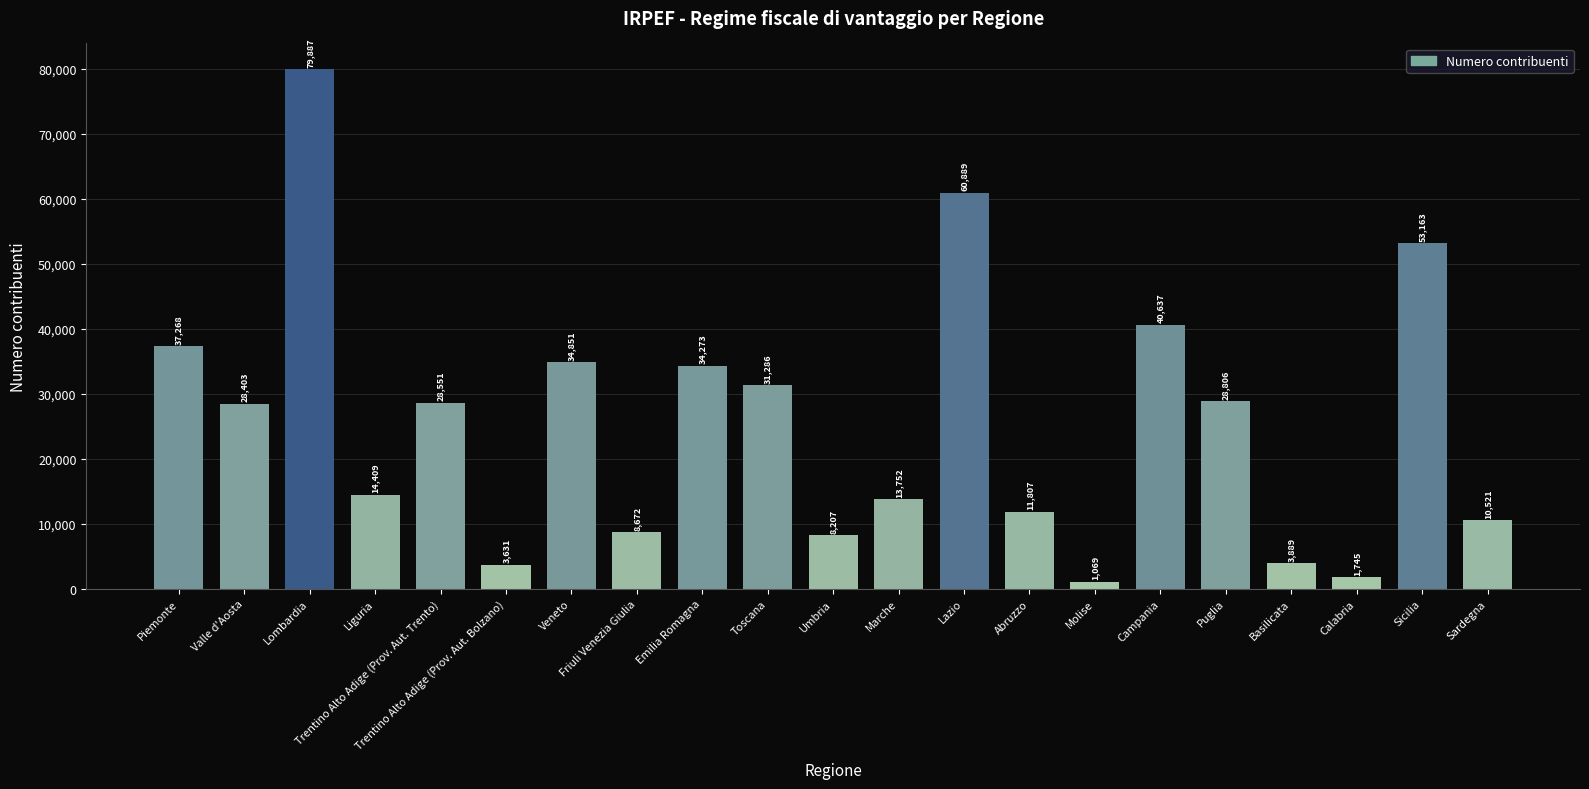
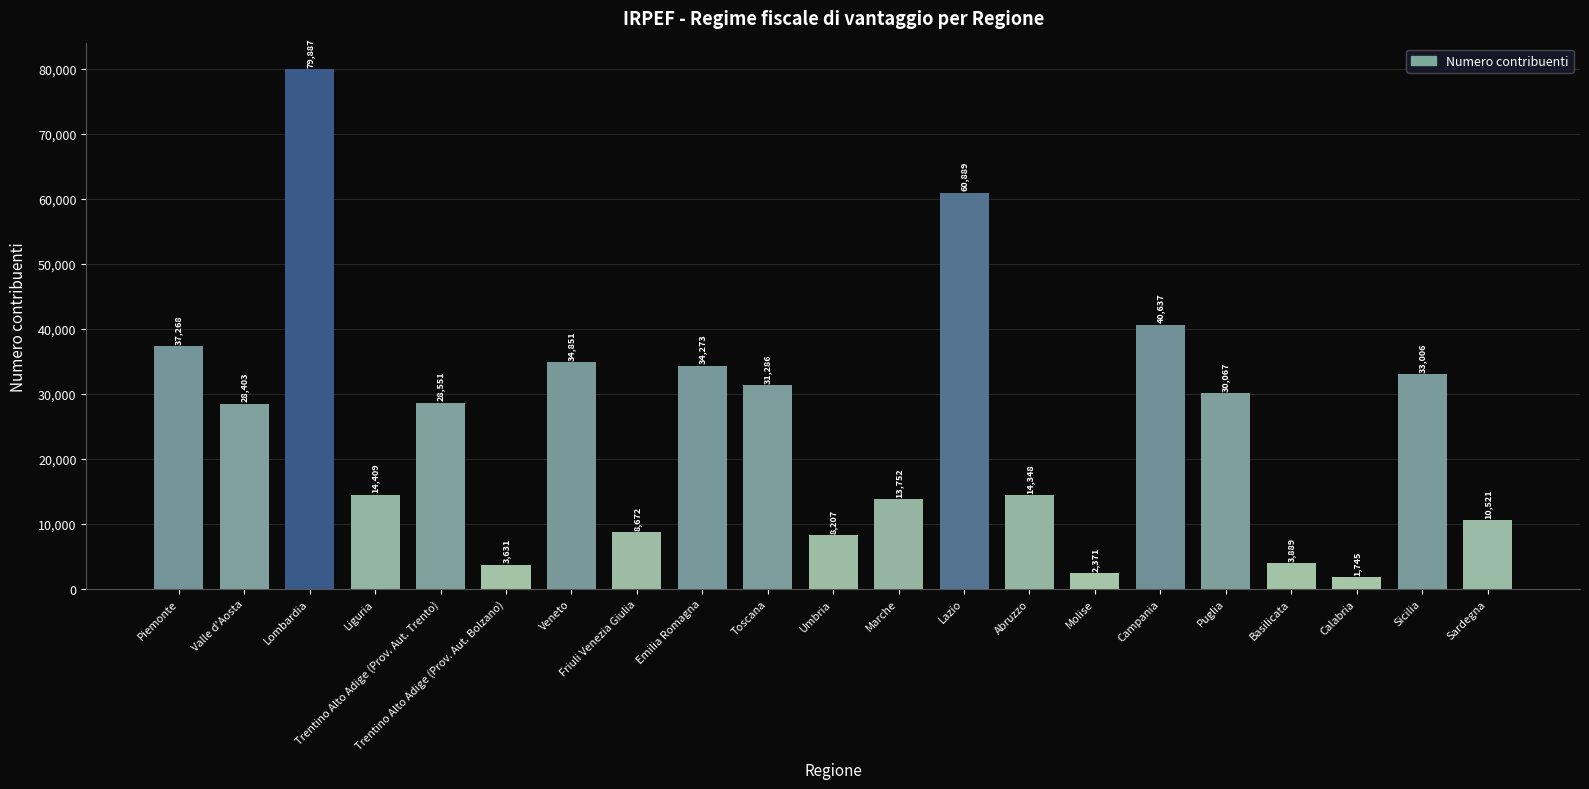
  {
    "Piemonte": "37,268",
    "Valle d'Aosta": "28,403",
    "Lombardia": "79,887",
    "Liguria": "14,409",
    "Trentino Alto Adige (Prov. Aut. Trento)": "28,551",
    "Trentino Alto Adige (Prov. Aut. Bolzano)": "3,631",
    "Veneto": "34,851",
    "Friuli Venezia Giulia": "8,672",
    "Emilia Romagna": "34,273",
    "Toscana": "31,286",
    "Umbria": "8,207",
    "Marche": "13,752",
    "Lazio": "60,889",
-   "Abruzzo": "11,807",
-   "Molise": "1,069",
+   "Abruzzo": "14,348",
+   "Molise": "2,371",
    "Campania": "40,637",
-   "Puglia": "28,806",
+   "Puglia": "30,067",
    "Basilicata": "3,889",
    "Calabria": "1,745",
-   "Sicilia": "53,163",
+   "Sicilia": "33,006",
    "Sardegna": "10,521"
  }
